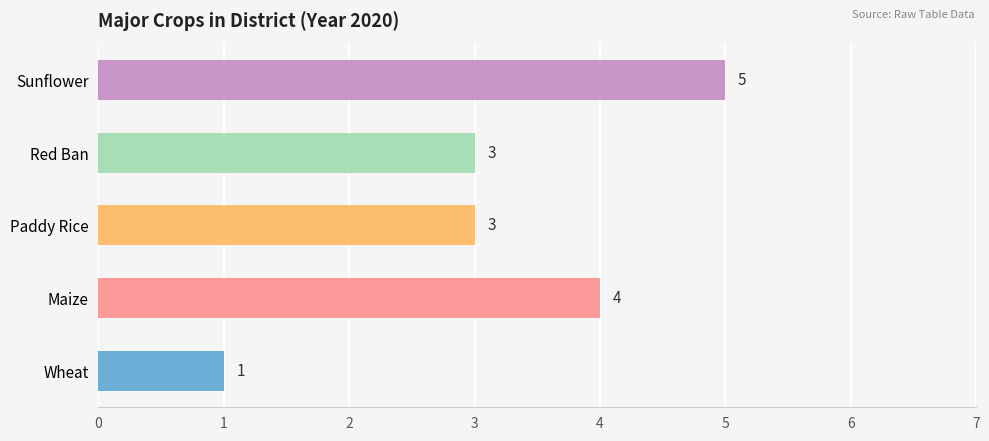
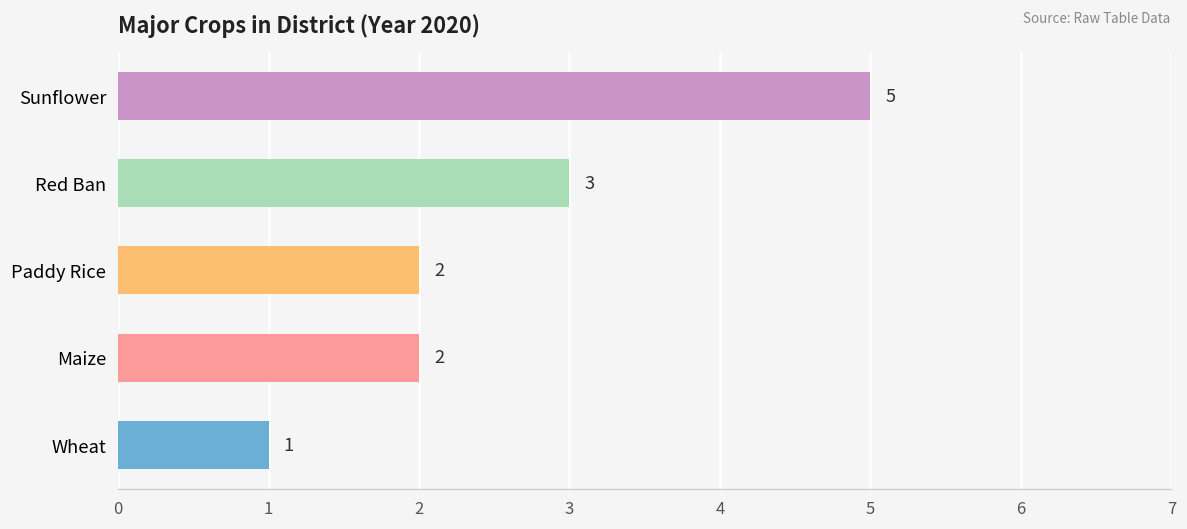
  {
    "Sunflower": 5,
    "Red Ban": 3,
-   "Paddy Rice": 3,
-   "Maize": 4,
+   "Paddy Rice": 2,
+   "Maize": 2,
    "Wheat": 1
  }
